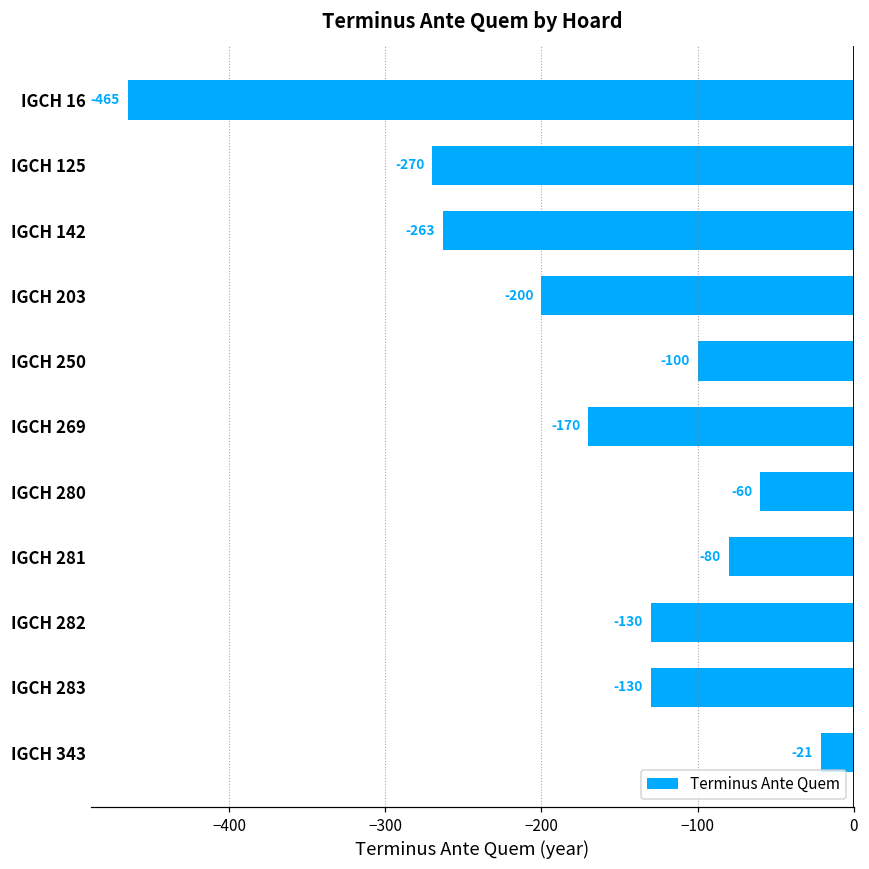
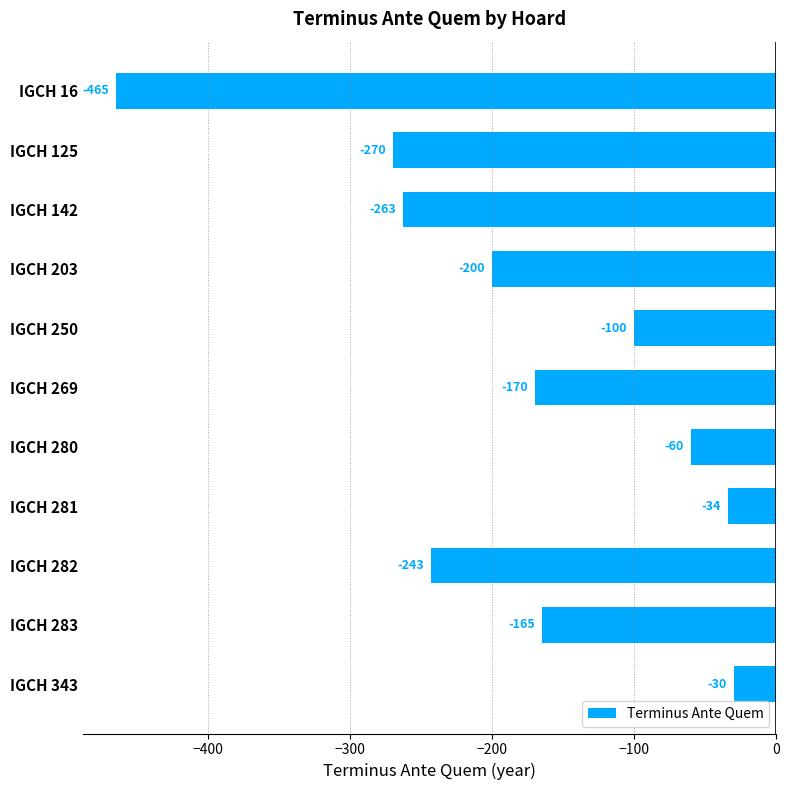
  {
    "IGCH 16": -465,
    "IGCH 125": -270,
    "IGCH 142": -263,
    "IGCH 203": -200,
    "IGCH 250": -100,
    "IGCH 269": -170,
    "IGCH 280": -60,
-   "IGCH 281": -80,
-   "IGCH 282": -130,
-   "IGCH 283": -130,
-   "IGCH 343": -21
+   "IGCH 281": -34,
+   "IGCH 282": -243,
+   "IGCH 283": -165,
+   "IGCH 343": -30
  }
